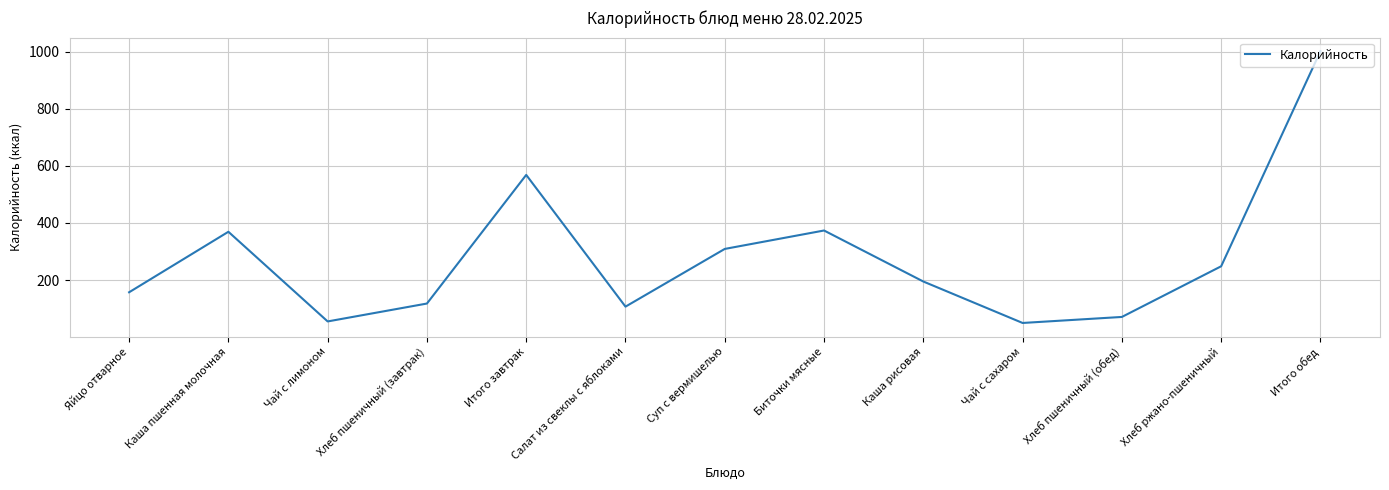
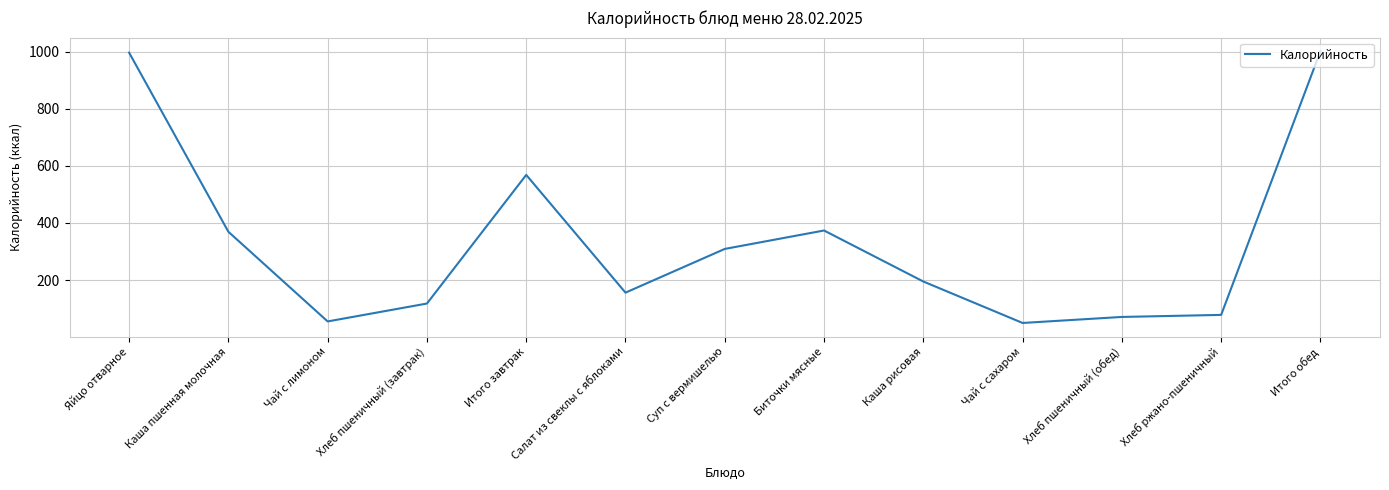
  {
-   "Яйцо отварное": 160,
+   "Яйцо отварное": 1000,
    "Каша пшенная молочная": 370,
    "Чай с лимоном": 50,
    "Хлеб пшеничный (завтрак)": 120,
    "Итого завтрак": 570,
-   "Салат из свеклы с яблоками": 110,
+   "Салат из свеклы с яблоками": 160,
    "Суп с вермишелью": 310,
    "Биточки мясные": 370,
    "Каша рисовая": 190,
    "Чай с сахаром": 50,
    "Хлеб пшеничный (обед)": 70,
-   "Хлеб ржано-пшеничный": 250
+   "Хлеб ржано-пшеничный": 80
  }
